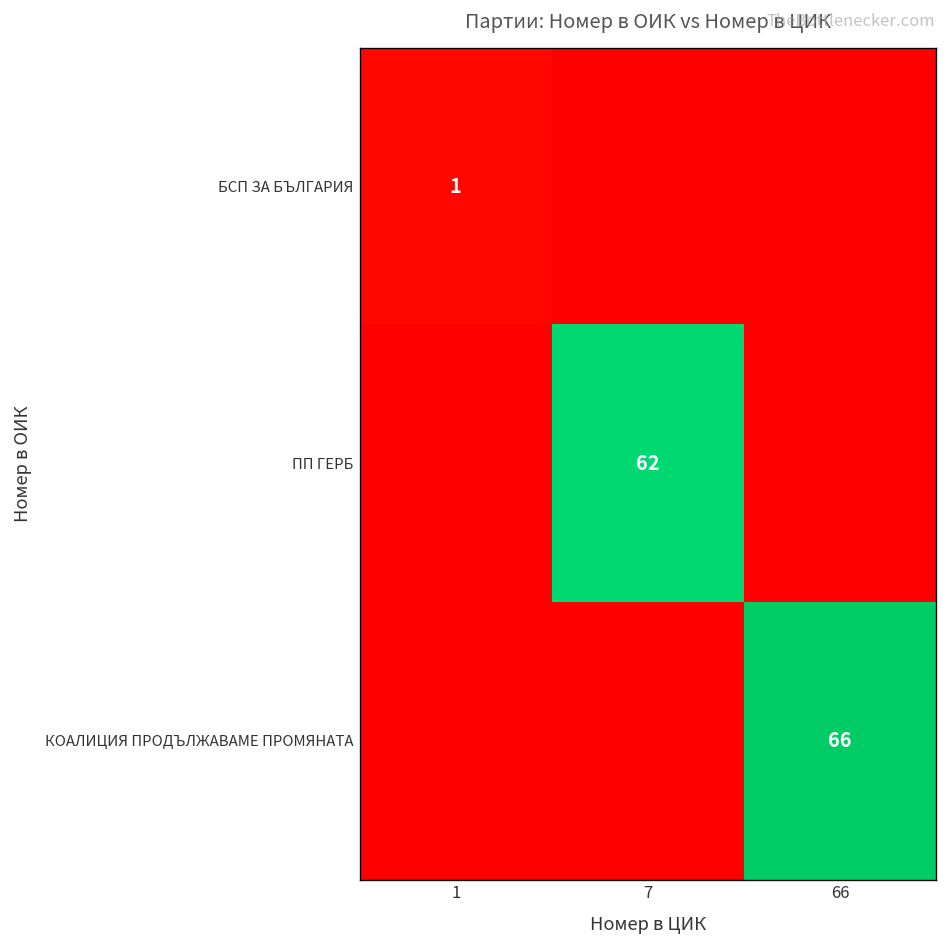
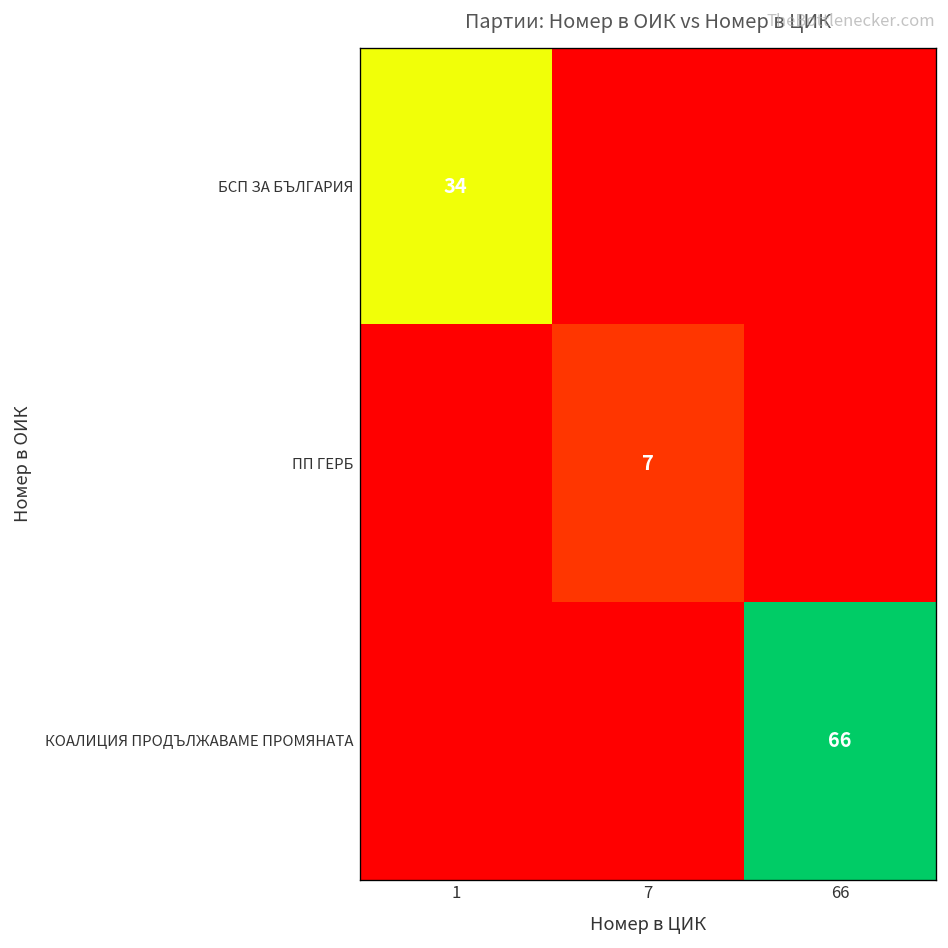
  {
    "БСП ЗА БЪЛГАРИЯ": {
-     "1": 1
+     "1": 34
    },
    "ПП ГЕРБ": {
-     "7": 62
+     "7": 7
    },
    "КОАЛИЦИЯ ПРОДЪЛЖАВАМЕ ПРОМЯНАТА": {
      "66": 66
    }
  }
